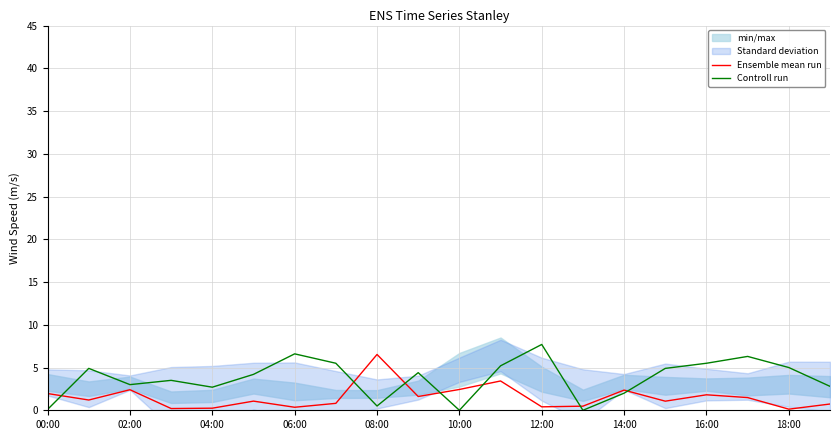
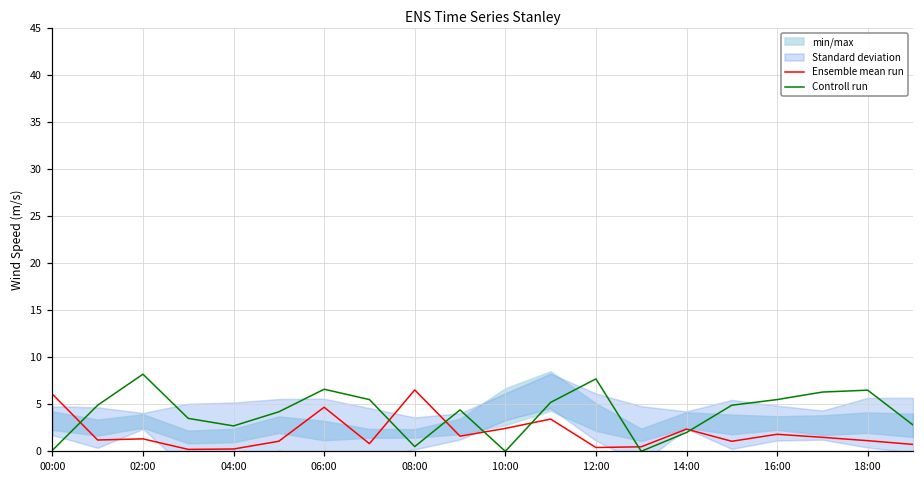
  {
    "Ensemble mean run": {
-     "00:00": 2,
-     "02:00": 2,
+     "00:00": 6,
+     "02:00": 1,
      "04:00": 0,
-     "06:00": 0,
+     "06:00": 5,
      "08:00": 7,
      "10:00": 2,
      "12:00": 0,
      "14:00": 2,
      "16:00": 2,
-     "18:00": 0
+     "18:00": 1
    },
    "Controll run": {
      "00:00": 0,
-     "02:00": 3,
+     "02:00": 8,
      "04:00": 3,
      "06:00": 7,
      "08:00": 1,
      "10:00": 0,
      "12:00": 8,
      "14:00": 2,
      "16:00": 6,
-     "18:00": 5
+     "18:00": 7
    }
  }
